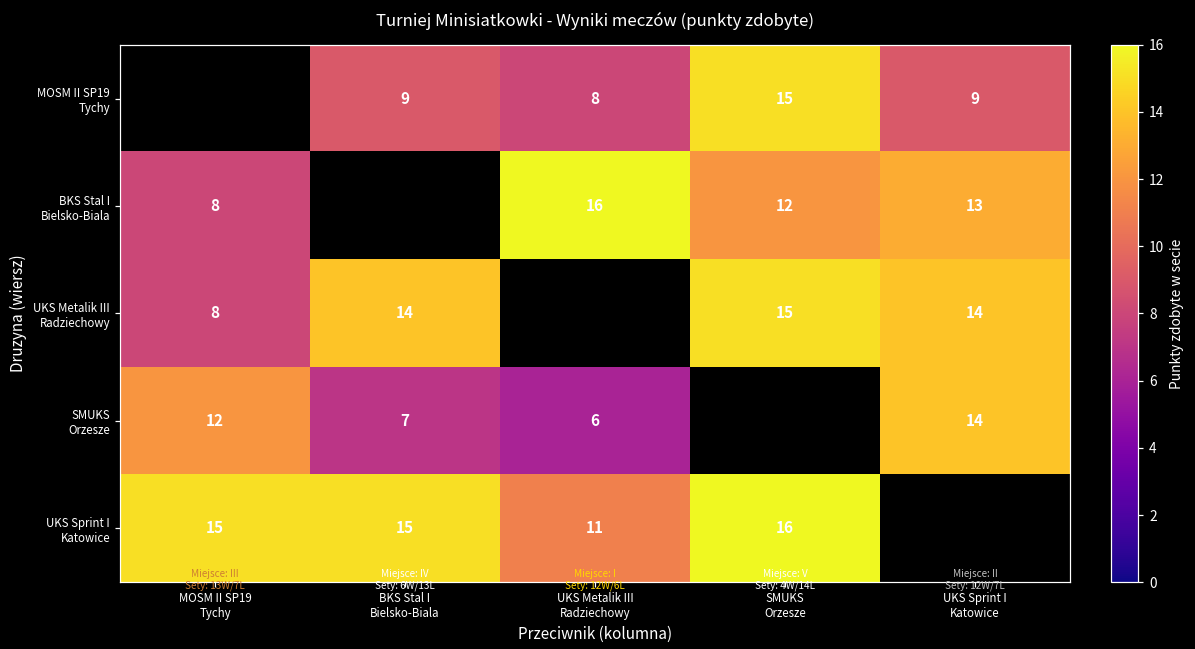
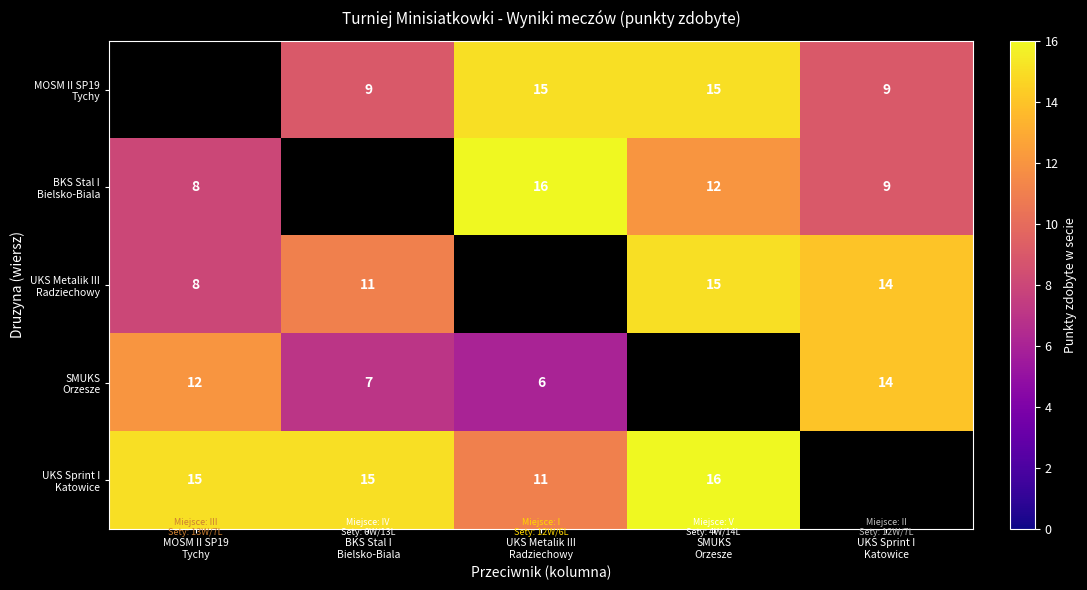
  {
    "MOSM II SP19 Tychy": {
      "BKS Stal I Bielsko-Biala": 9,
-     "UKS Metalik III Radziechowy": 8,
+     "UKS Metalik III Radziechowy": 15,
      "SMUKS Orzesze": 15,
      "UKS Sprint I Katowice": 9
    },
    "BKS Stal I Bielsko-Biala": {
      "MOSM II SP19 Tychy": 8,
      "UKS Metalik III Radziechowy": 16,
      "SMUKS Orzesze": 12,
-     "UKS Sprint I Katowice": 13
+     "UKS Sprint I Katowice": 9
    },
    "UKS Metalik III Radziechowy": {
      "MOSM II SP19 Tychy": 8,
-     "BKS Stal I Bielsko-Biala": 14,
+     "BKS Stal I Bielsko-Biala": 11,
      "SMUKS Orzesze": 15,
      "UKS Sprint I Katowice": 14
    },
    "SMUKS Orzesze": {
      "MOSM II SP19 Tychy": 12,
      "BKS Stal I Bielsko-Biala": 7,
      "UKS Metalik III Radziechowy": 6,
      "UKS Sprint I Katowice": 14
    }
  }
